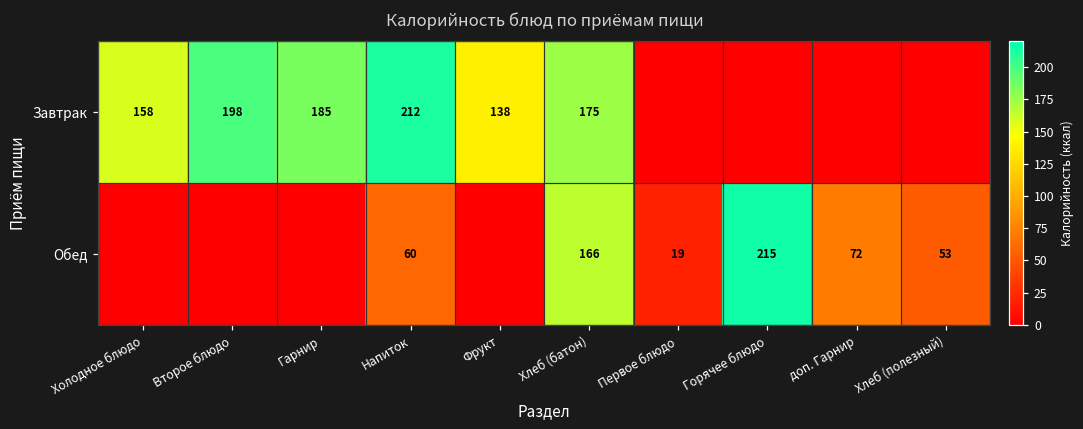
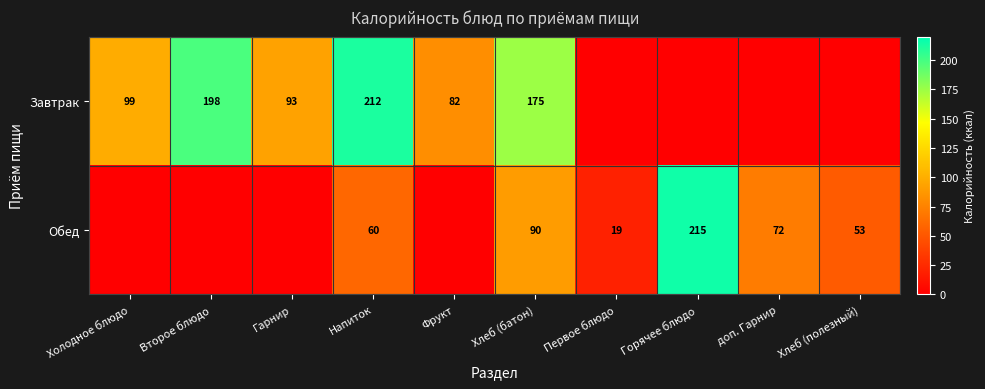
  {
    "Завтрак": {
-     "Холодное блюдо": 158,
+     "Холодное блюдо": 99,
      "Второе блюдо": 198,
-     "Гарнир": 185,
+     "Гарнир": 93,
      "Напиток": 212,
-     "Фрукт": 138,
+     "Фрукт": 82,
      "Хлеб (батон)": 175
    },
    "Обед": {
      "Напиток": 60,
-     "Хлеб (батон)": 166,
+     "Хлеб (батон)": 90,
      "Первое блюдо": 19,
      "Горячее блюдо": 215,
      "доп. Гарнир": 72,
      "Хлеб (полезный)": 53
    }
  }
